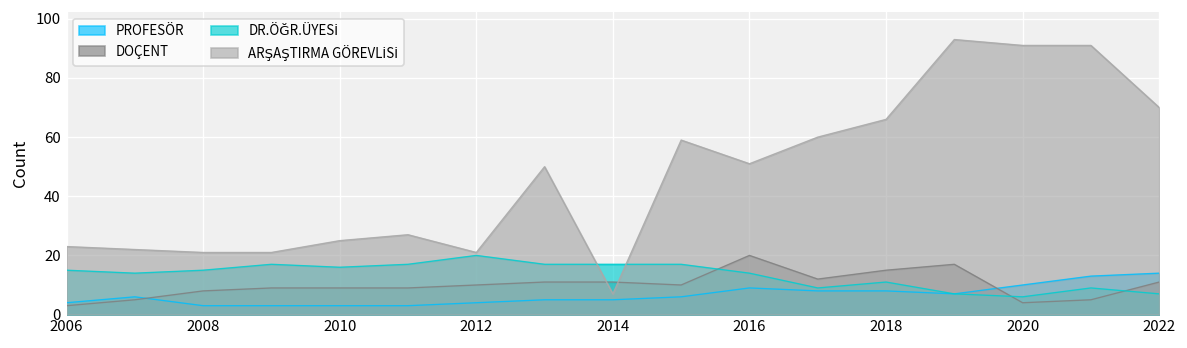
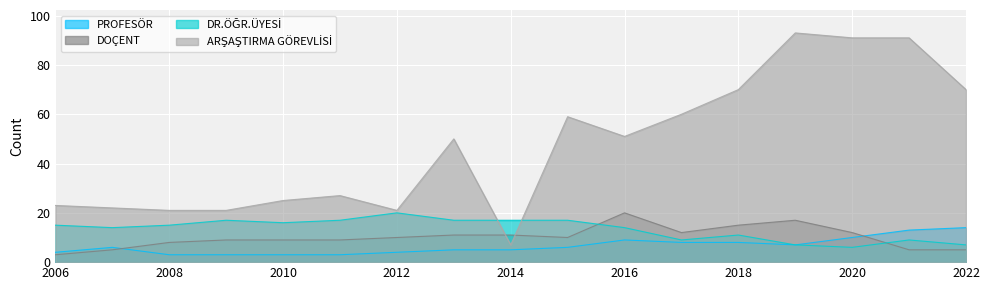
  {
    "DOÇENT": {
      "2008": 8,
      "2010": 9,
      "2012": 10,
      "2014": 11,
      "2016": 20,
      "2018": 15,
-     "2020": 4,
-     "2022": 11
+     "2020": 12,
+     "2022": 5
    },
    "ARŞAŞTIRMA GÖREVLİSİ": {
      "2006": 23,
      "2008": 21,
      "2010": 25,
      "2014": 7,
      "2016": 51,
-     "2018": 66,
+     "2018": 70,
      "2020": 91,
      "2022": 70
    }
  }
